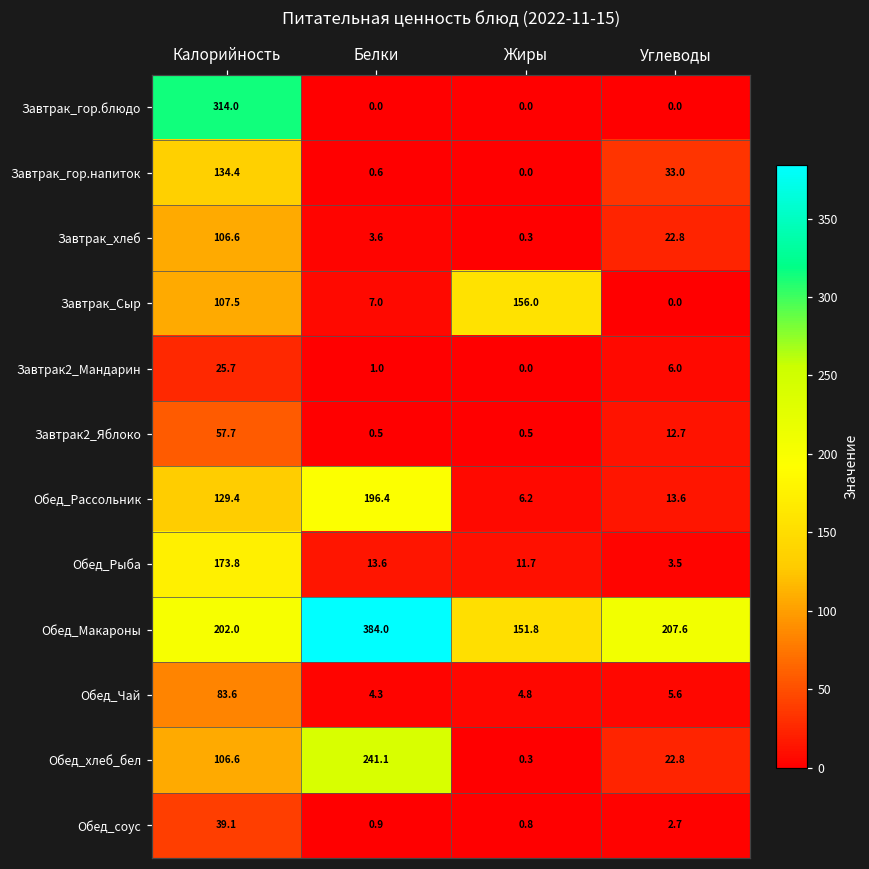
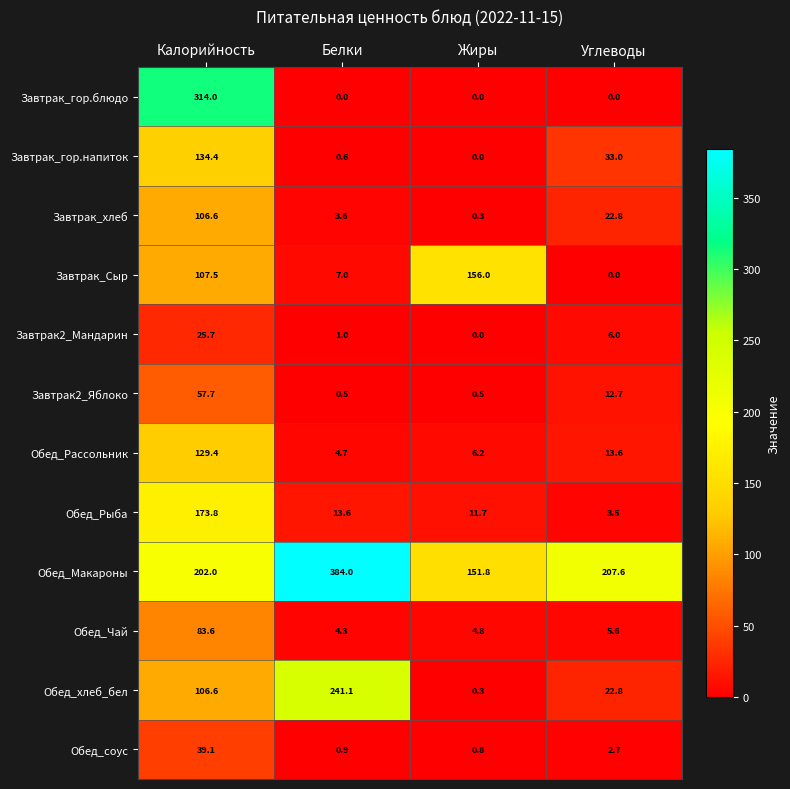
  {
    "Завтрак_гор.блюдо": {
      "Калорийность": 314.0,
      "Белки": 0.0,
      "Жиры": 0.0,
      "Углеводы": 0.0
    },
    "Завтрак_гор.напиток": {
      "Калорийность": 134.4,
      "Белки": 0.6,
      "Жиры": 0.0,
      "Углеводы": 33.0
    },
    "Завтрак_хлеб": {
      "Калорийность": 106.6,
      "Белки": 3.6,
      "Жиры": 0.3,
      "Углеводы": 22.8
    },
    "Завтрак_Сыр": {
      "Калорийность": 107.5,
      "Белки": 7.0,
      "Жиры": 156.0,
      "Углеводы": 0.0
    },
    "Завтрак2_Мандарин": {
      "Калорийность": 25.7,
      "Белки": 1.0,
      "Жиры": 0.0,
      "Углеводы": 6.0
    },
    "Завтрак2_Яблоко": {
      "Калорийность": 57.7,
      "Белки": 0.5,
      "Жиры": 0.5,
      "Углеводы": 12.7
    },
    "Обед_Рассольник": {
      "Калорийность": 129.4,
-     "Белки": 196.4,
+     "Белки": 4.7,
      "Жиры": 6.2,
      "Углеводы": 13.6
    },
    "Обед_Рыба": {
      "Калорийность": 173.8,
      "Белки": 13.6,
      "Жиры": 11.7,
      "Углеводы": 3.5
    },
    "Обед_Макароны": {
      "Калорийность": 202.0,
      "Белки": 384.0,
      "Жиры": 151.8,
      "Углеводы": 207.6
    },
    "Обед_Чай": {
      "Калорийность": 83.6,
      "Белки": 4.3,
      "Жиры": 4.8,
      "Углеводы": 5.6
    },
    "Обед_хлеб_бел": {
      "Калорийность": 106.6,
      "Белки": 241.1,
      "Жиры": 0.3,
      "Углеводы": 22.8
    },
    "Обед_соус": {
      "Калорийность": 39.1,
      "Белки": 0.9,
      "Жиры": 0.8,
      "Углеводы": 2.7
    }
  }
